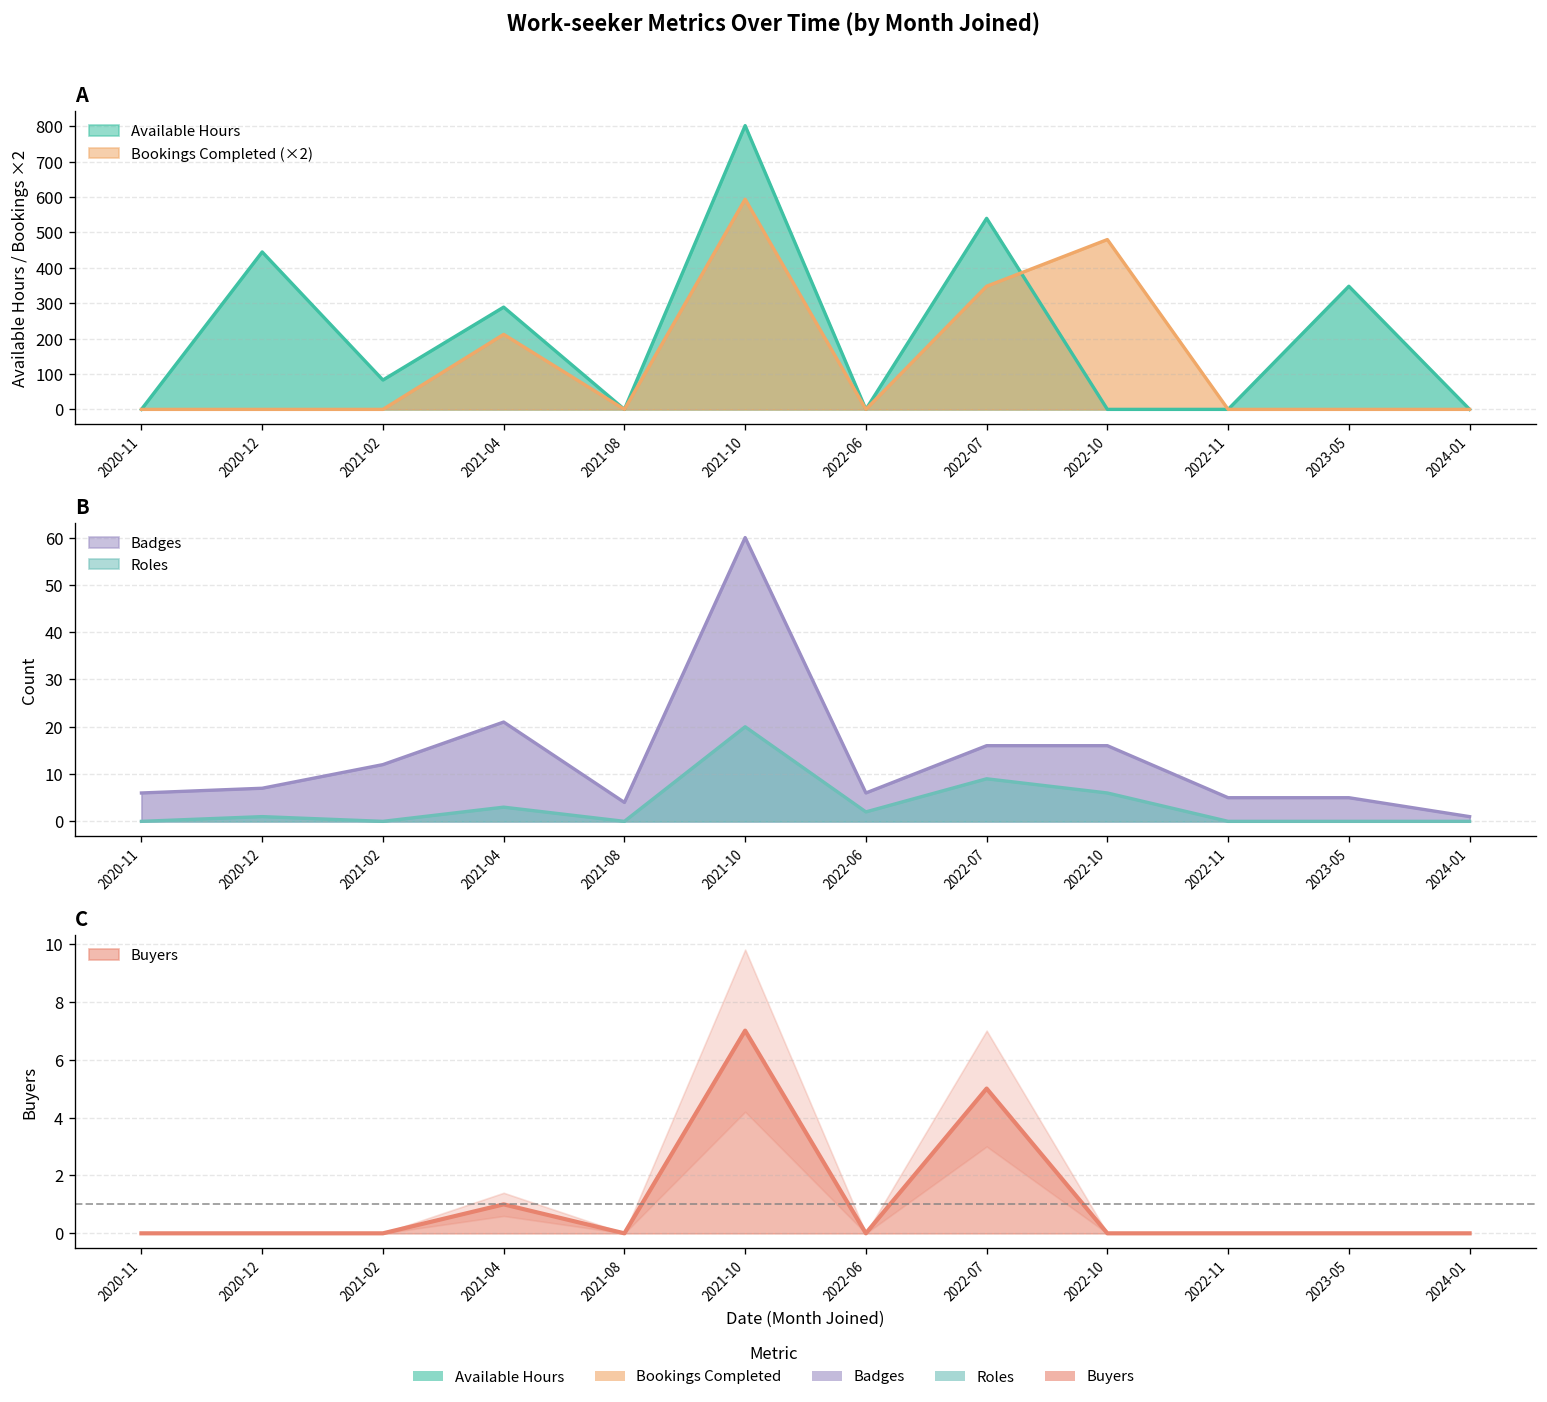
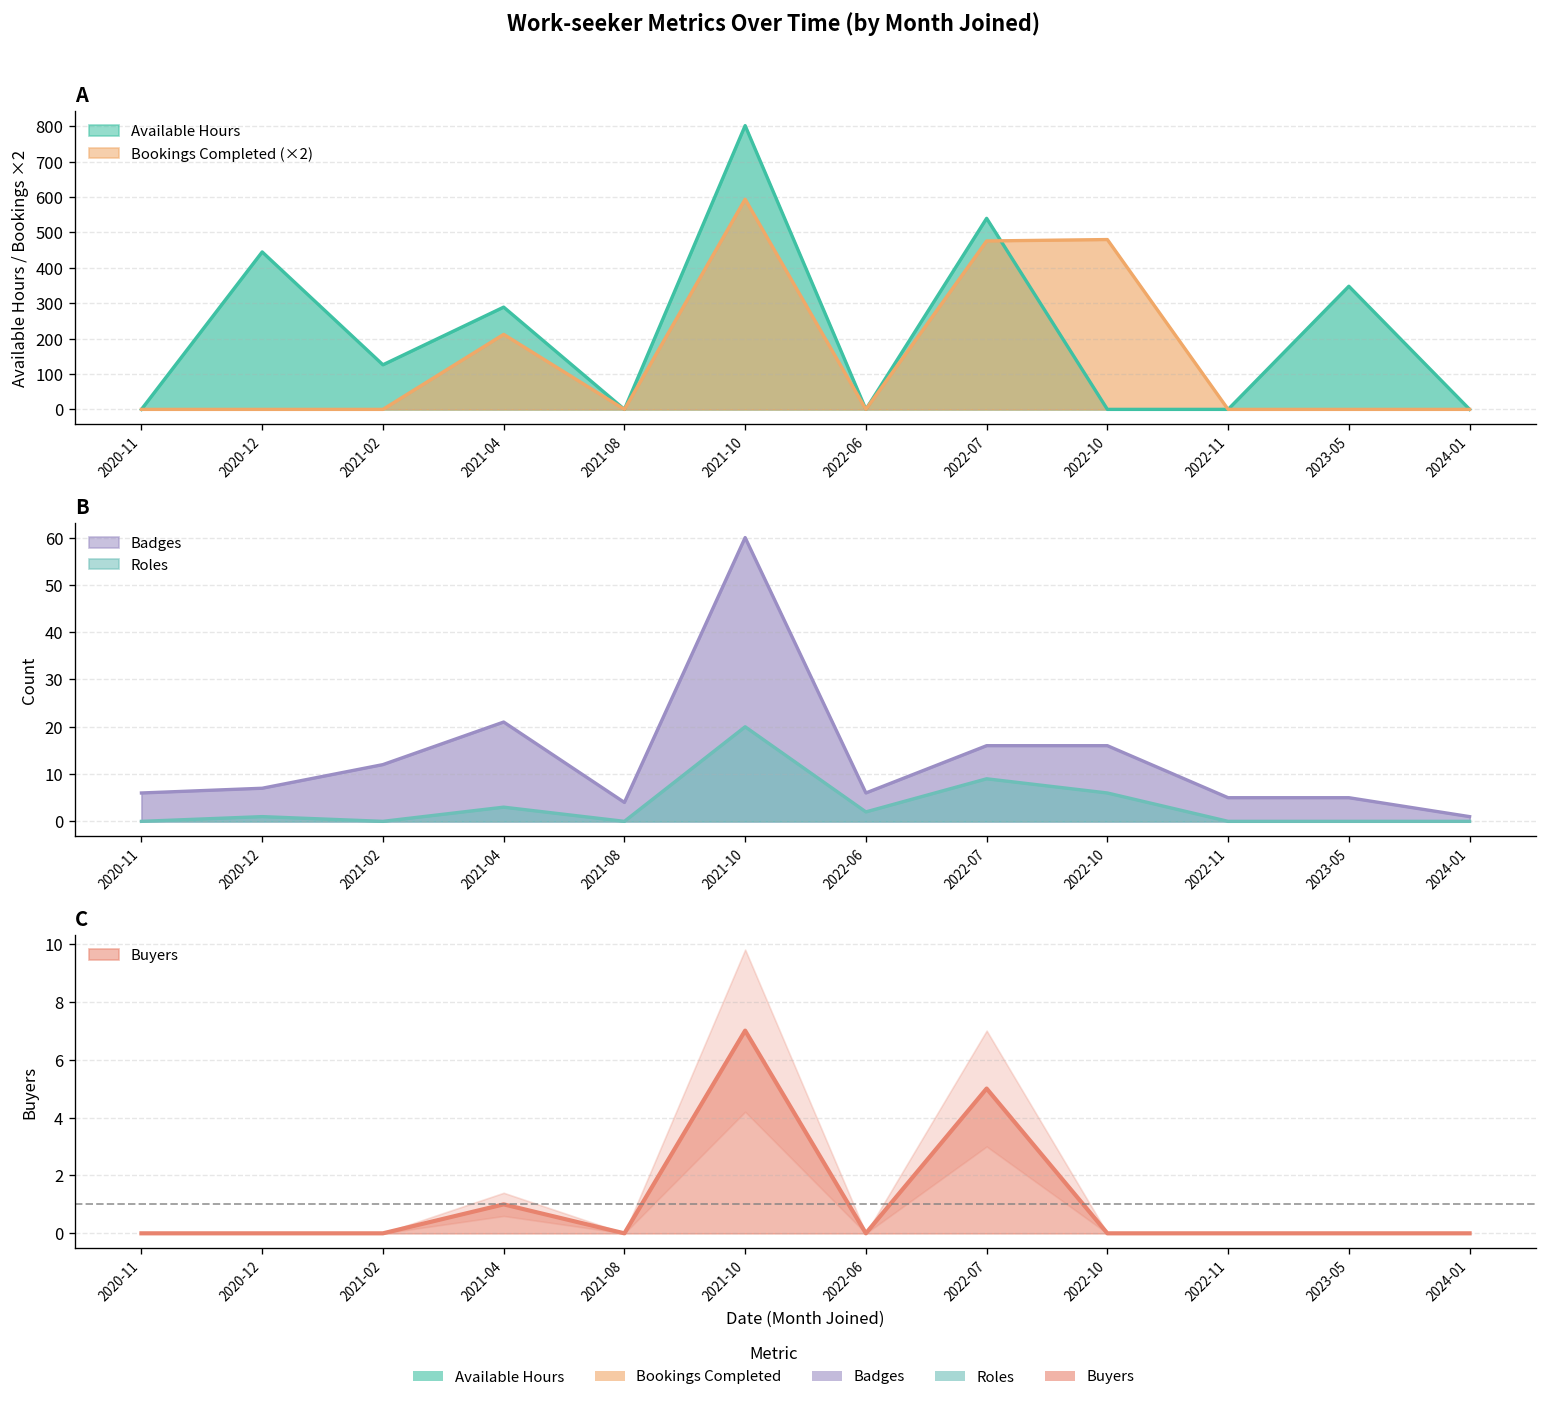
  {
    "A": {
      "Available Hours": {
        "2020-12": 450,
-       "2021-02": 80,
+       "2021-02": 130,
        "2021-04": 290,
        "2021-10": 800,
        "2022-07": 540,
        "2022-10": 0,
        "2023-05": 350
      },
      "Bookings Completed (×2)": {
        "2020-12": 0,
        "2021-02": 0,
        "2021-04": 210,
        "2021-10": 590,
-       "2022-07": 350,
+       "2022-07": 480,
        "2022-10": 480,
        "2023-05": 0
      }
    }
  }
